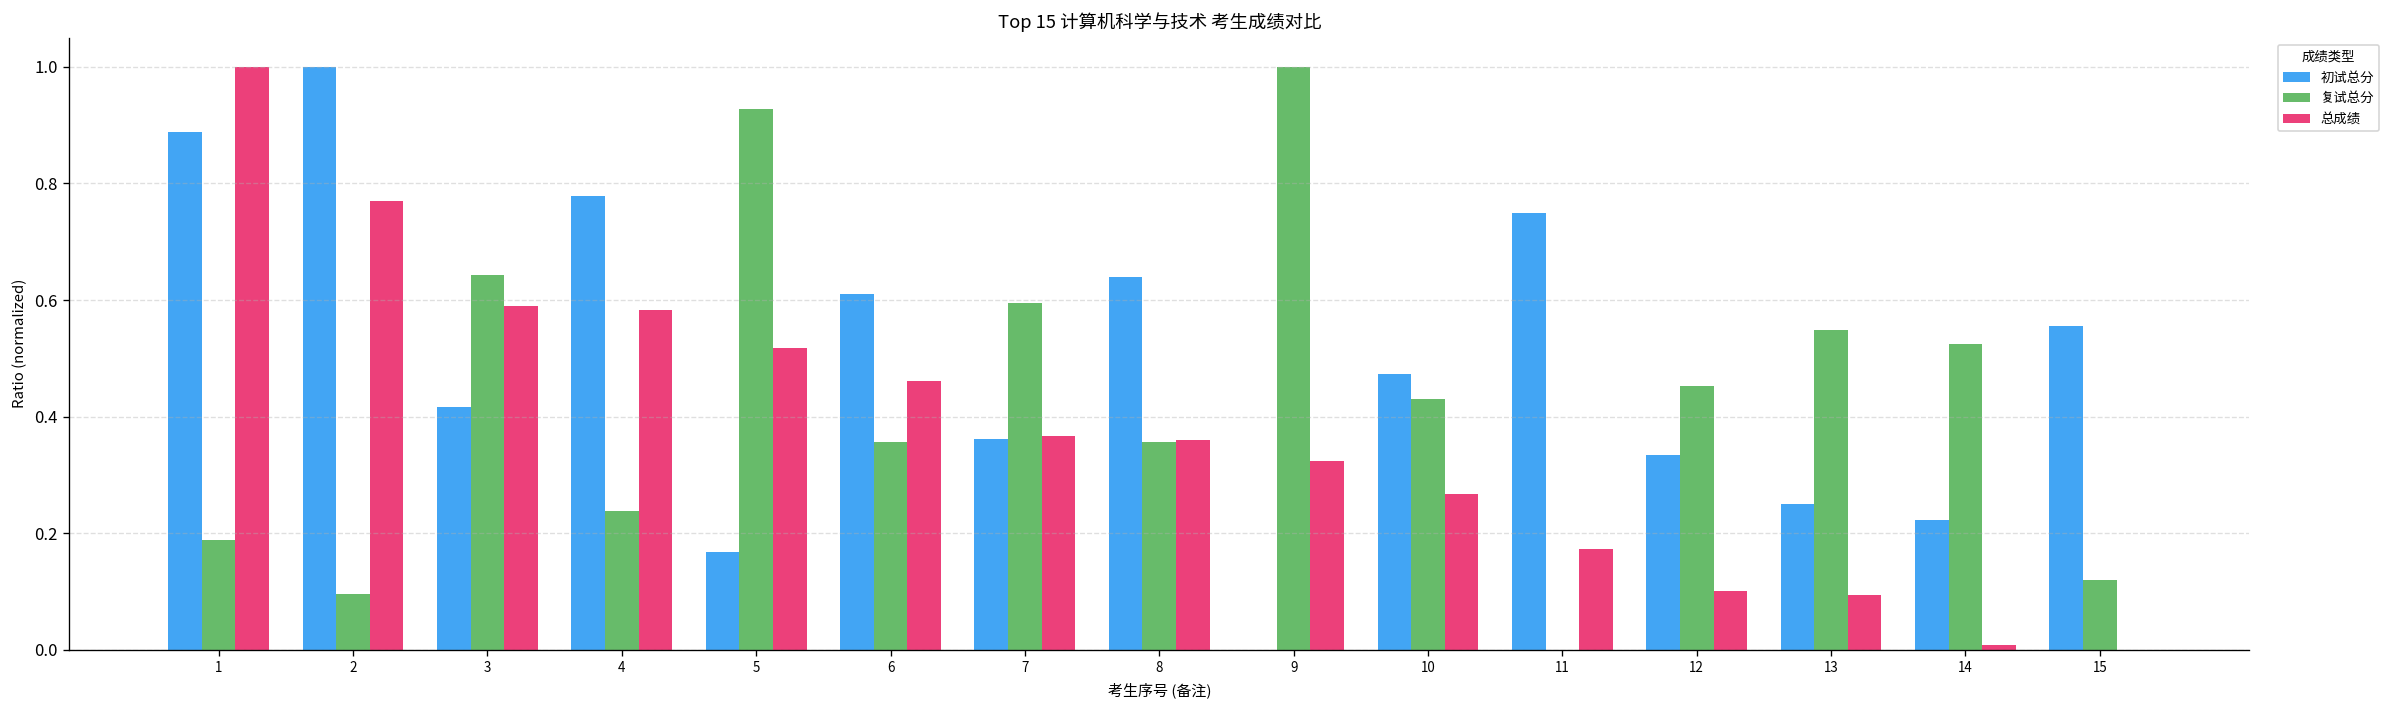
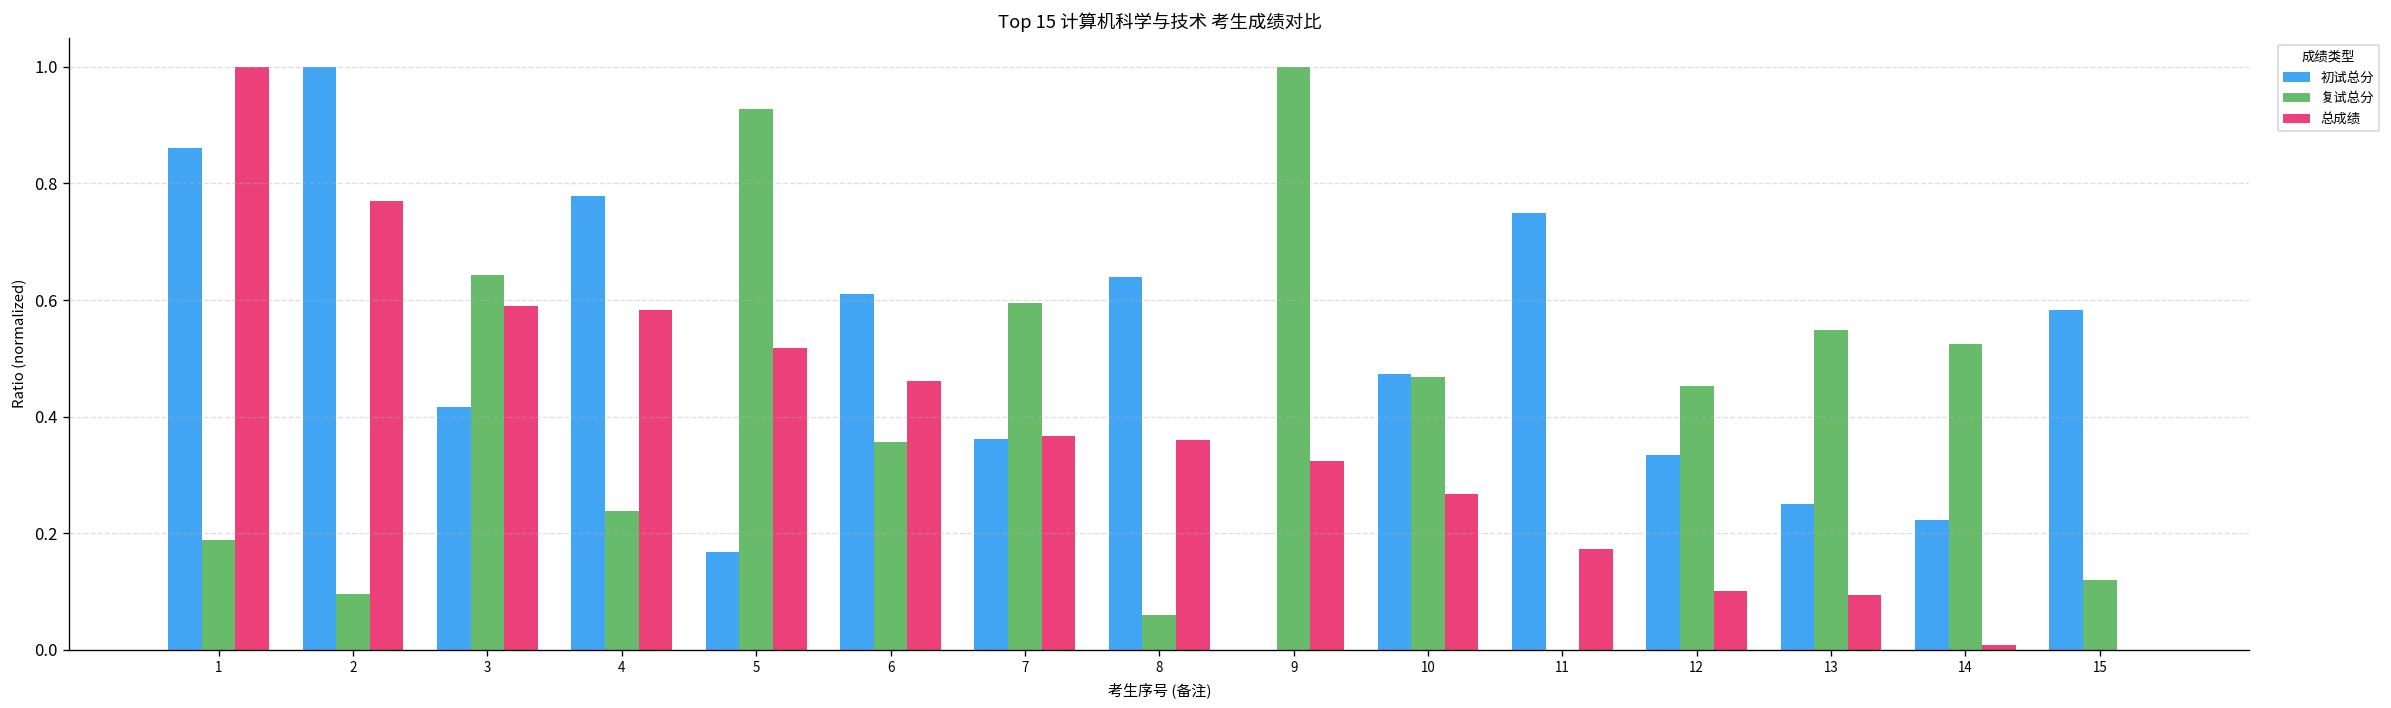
  {
    "初试总分": {
-     "1": 0.89,
+     "1": 0.86,
      "2": 1.00,
      "3": 0.42,
      "4": 0.78,
      "5": 0.17,
      "6": 0.61,
      "7": 0.36,
      "8": 0.64,
      "9": 0.00,
      "10": 0.47,
      "11": 0.75,
      "12": 0.33,
      "13": 0.25,
      "14": 0.22,
-     "15": 0.56
+     "15": 0.58
    },
    "复试总分": {
      "1": 0.19,
      "2": 0.10,
      "3": 0.64,
      "4": 0.24,
      "5": 0.93,
      "6": 0.36,
      "7": 0.60,
-     "8": 0.36,
+     "8": 0.06,
      "9": 1.00,
-     "10": 0.43,
+     "10": 0.47,
      "11": 0.00,
      "12": 0.45,
      "13": 0.55,
      "14": 0.52,
      "15": 0.12
    },
    "总成绩": {
      "1": 1.00,
      "2": 0.77,
      "3": 0.59,
      "4": 0.58,
      "5": 0.52,
      "6": 0.46,
      "7": 0.37,
      "8": 0.36,
      "9": 0.32,
      "10": 0.27,
      "11": 0.17,
      "12": 0.10,
      "13": 0.09,
      "14": 0.01,
      "15": 0.00
    }
  }
